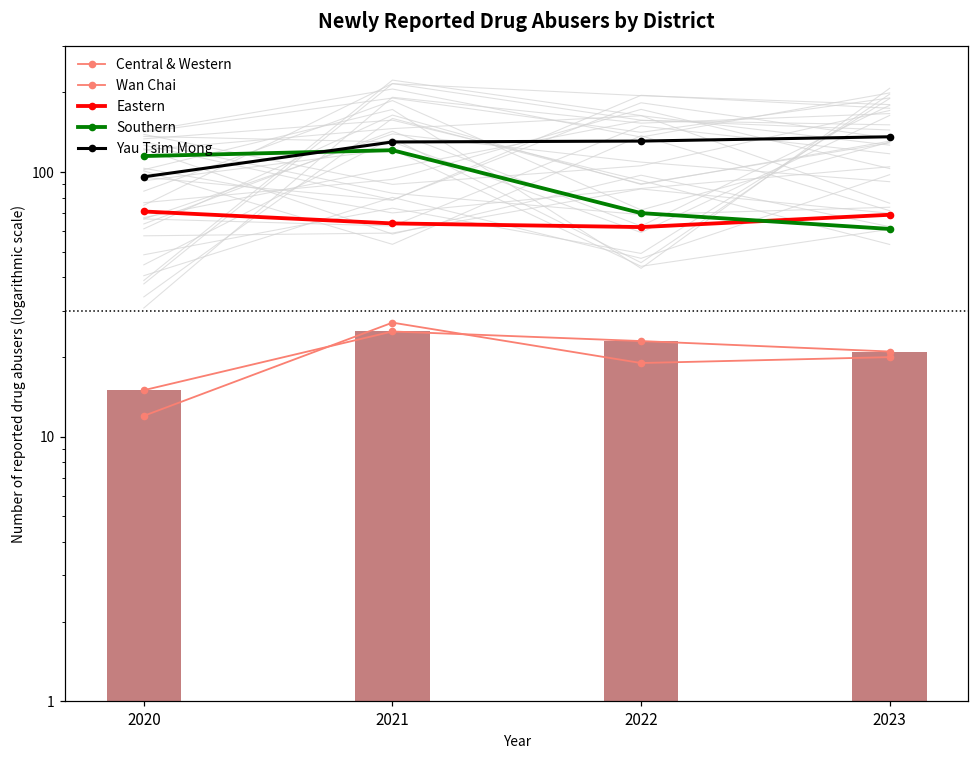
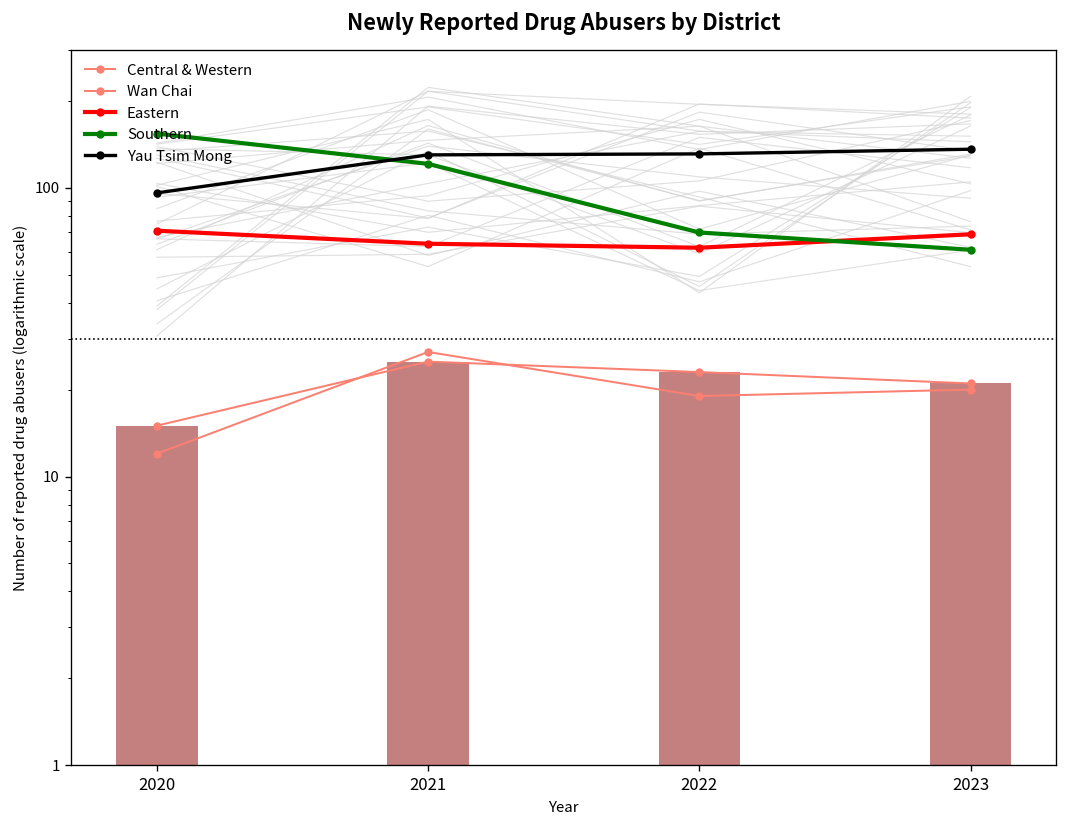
  {
    "Eastern": {
      "2020": 71
    },
    "Southern": {
-     "2020": 120
+     "2020": 150
    },
    "Yau Tsim Mong": {
      "2022": 130
    }
  }
